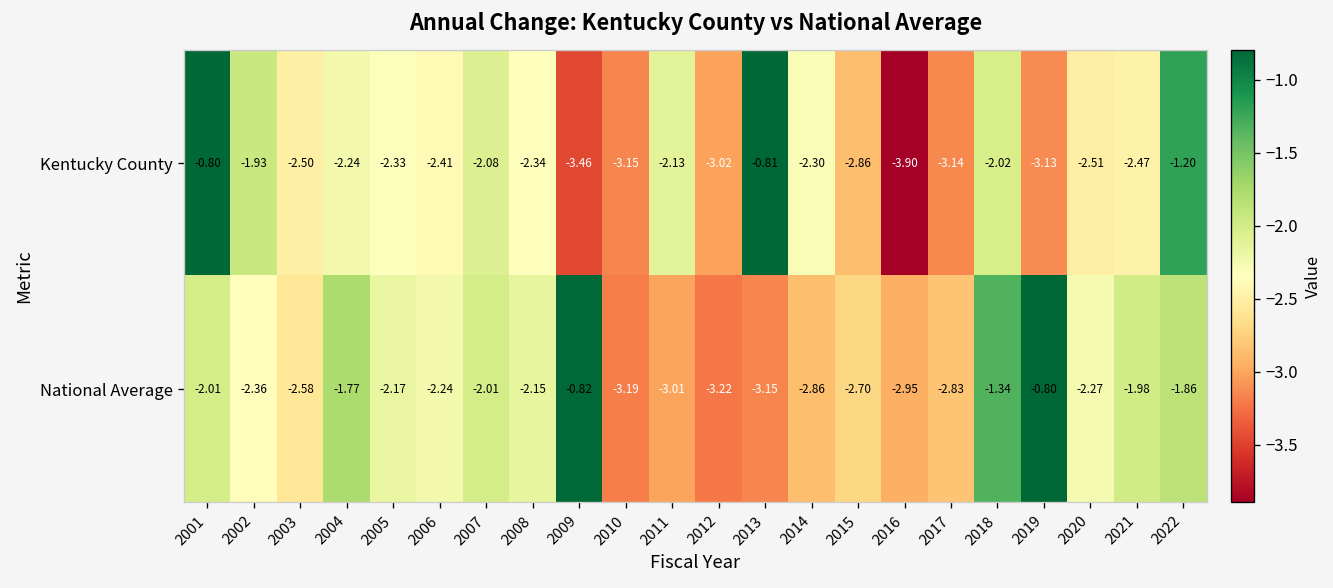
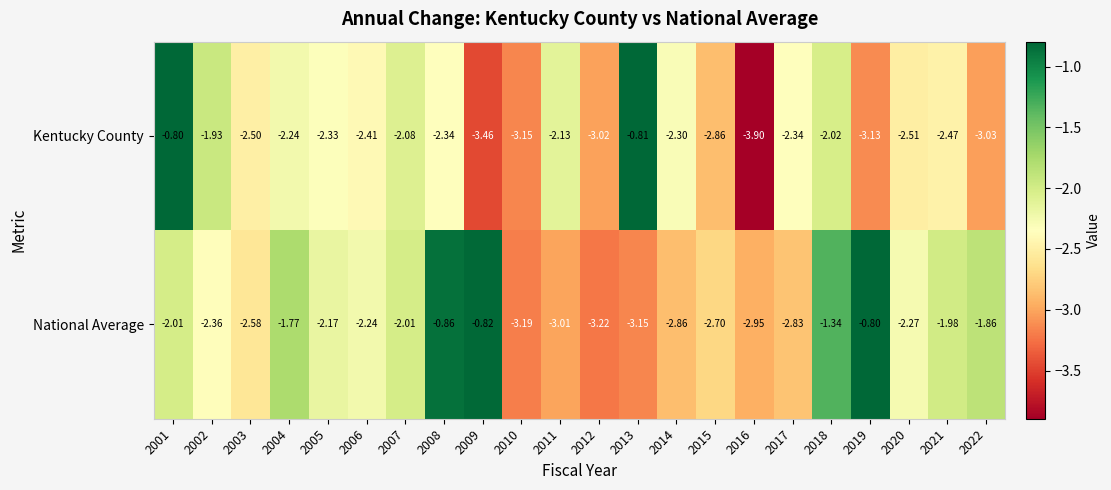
  {
    "Kentucky County": {
      "2001": -0.80,
      "2002": -1.93,
      "2003": -2.50,
      "2004": -2.24,
      "2005": -2.33,
      "2006": -2.41,
      "2007": -2.08,
      "2008": -2.34,
      "2009": -3.46,
      "2010": -3.15,
      "2011": -2.13,
      "2012": -3.02,
      "2013": -0.81,
      "2014": -2.30,
      "2015": -2.86,
      "2016": -3.90,
-     "2017": -3.14,
+     "2017": -2.34,
      "2018": -2.02,
      "2019": -3.13,
      "2020": -2.51,
      "2021": -2.47,
-     "2022": -1.20
+     "2022": -3.03
    },
    "National Average": {
      "2001": -2.01,
      "2002": -2.36,
      "2003": -2.58,
      "2004": -1.77,
      "2005": -2.17,
      "2006": -2.24,
      "2007": -2.01,
-     "2008": -2.15,
+     "2008": -0.86,
      "2009": -0.82,
      "2010": -3.19,
      "2011": -3.01,
      "2012": -3.22,
      "2013": -3.15,
      "2014": -2.86,
      "2015": -2.70,
      "2016": -2.95,
      "2017": -2.83,
      "2018": -1.34,
      "2019": -0.80,
      "2020": -2.27,
      "2021": -1.98,
      "2022": -1.86
    }
  }
